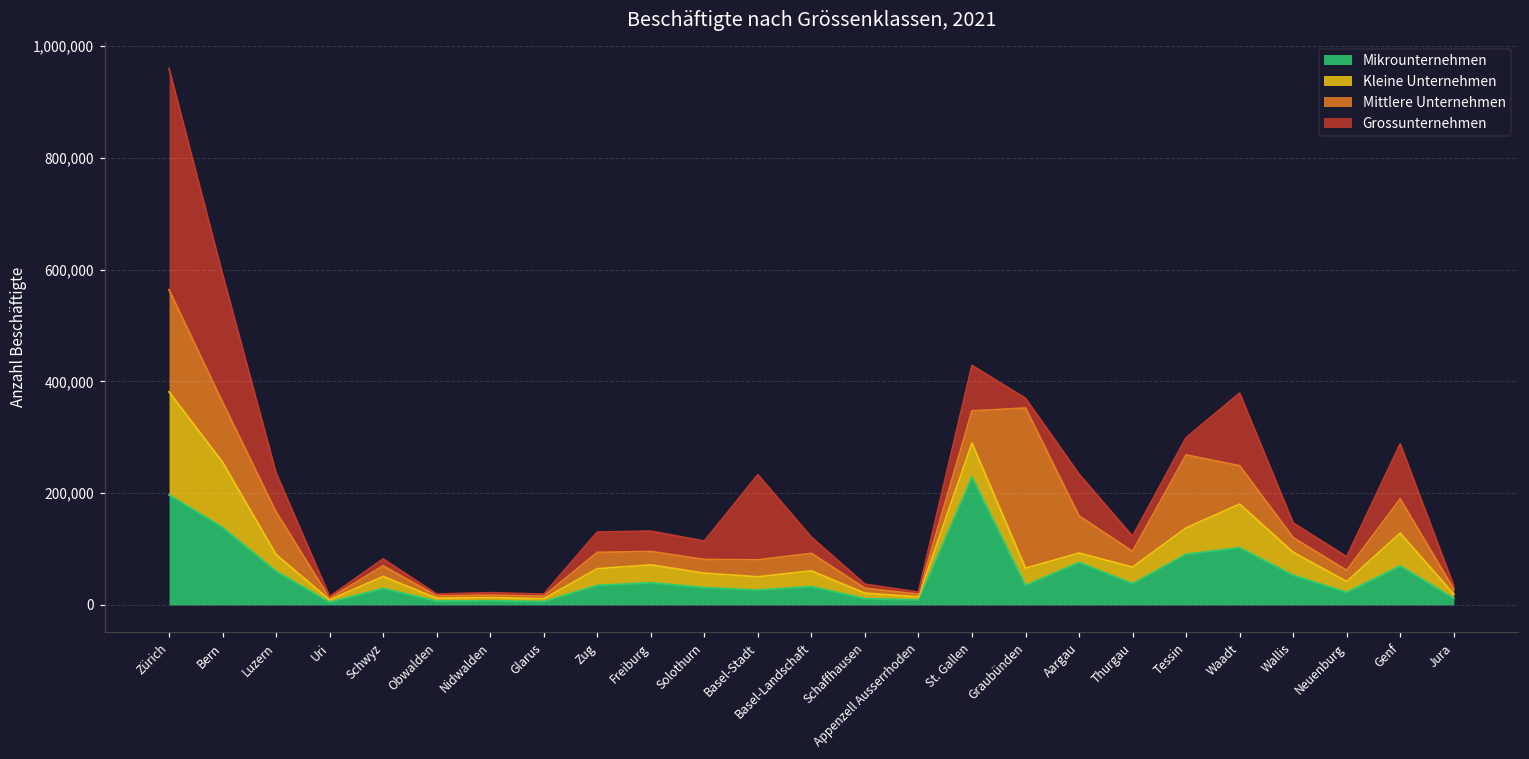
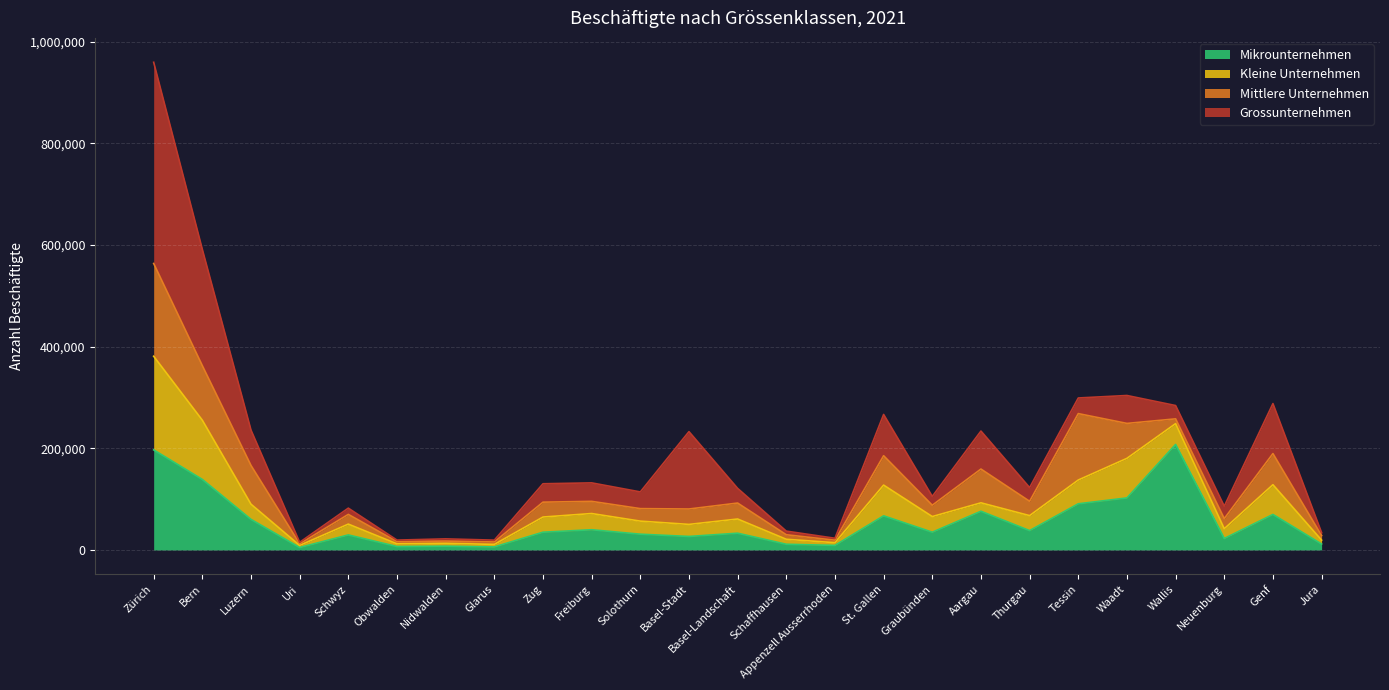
  {
    "Mikrounternehmen": {
      "Zürich": "200,000",
      "Bern": "140,000",
      "Luzern": "60,000",
      "Schwyz": "30,000",
      "Obwalden": "10,000",
      "Nidwalden": "10,000",
      "Zug": "30,000",
      "Freiburg": "40,000",
      "Solothurn": "30,000",
      "Basel-Stadt": "30,000",
      "Basel-Landschaft": "30,000",
      "Schaffhausen": "10,000",
      "Appenzell Ausserrhoden": "10,000",
-     "St. Gallen": "230,000",
+     "St. Gallen": "70,000",
      "Graubünden": "30,000",
      "Aargau": "80,000",
      "Thurgau": "40,000",
      "Tessin": "90,000",
      "Waadt": "100,000",
-     "Wallis": "50,000",
+     "Wallis": "210,000",
      "Neuenburg": "20,000",
      "Genf": "70,000",
      "Jura": "10,000"
    },
    "Kleine Unternehmen": {
      "Zürich": "180,000",
      "Bern": "120,000",
      "Luzern": "30,000",
      "Schwyz": "20,000",
      "Zug": "30,000",
      "Freiburg": "30,000",
      "Solothurn": "30,000",
      "Basel-Stadt": "20,000",
      "Basel-Landschaft": "30,000",
      "Schaffhausen": "10,000",
      "St. Gallen": "60,000",
      "Graubünden": "30,000",
      "Aargau": "20,000",
      "Thurgau": "30,000",
      "Tessin": "50,000",
      "Waadt": "80,000",
      "Wallis": "40,000",
      "Neuenburg": "20,000",
      "Genf": "60,000",
      "Jura": "10,000"
    },
    "Mittlere Unternehmen": {
      "Zürich": "180,000",
      "Bern": "110,000",
      "Luzern": "80,000",
      "Schwyz": "20,000",
      "Zug": "30,000",
      "Freiburg": "20,000",
      "Solothurn": "20,000",
      "Basel-Stadt": "30,000",
      "Basel-Landschaft": "30,000",
      "Schaffhausen": "10,000",
      "St. Gallen": "60,000",
-     "Graubünden": "290,000",
+     "Graubünden": "20,000",
      "Aargau": "70,000",
      "Thurgau": "30,000",
      "Tessin": "130,000",
      "Waadt": "70,000",
-     "Wallis": "30,000",
+     "Wallis": "10,000",
      "Neuenburg": "20,000",
      "Genf": "60,000",
      "Jura": "10,000"
    },
    "Grossunternehmen": {
      "Zürich": "400,000",
      "Bern": "230,000",
      "Luzern": "70,000",
      "Schwyz": "10,000",
      "Zug": "40,000",
      "Freiburg": "40,000",
      "Solothurn": "30,000",
      "Basel-Stadt": "150,000",
      "Basel-Landschaft": "30,000",
      "Schaffhausen": "10,000",
      "St. Gallen": "80,000",
      "Graubünden": "20,000",
      "Aargau": "70,000",
      "Thurgau": "30,000",
      "Tessin": "30,000",
-     "Waadt": "130,000",
+     "Waadt": "50,000",
      "Wallis": "30,000",
      "Neuenburg": "20,000",
      "Genf": "100,000",
      "Jura": "10,000"
    }
  }
